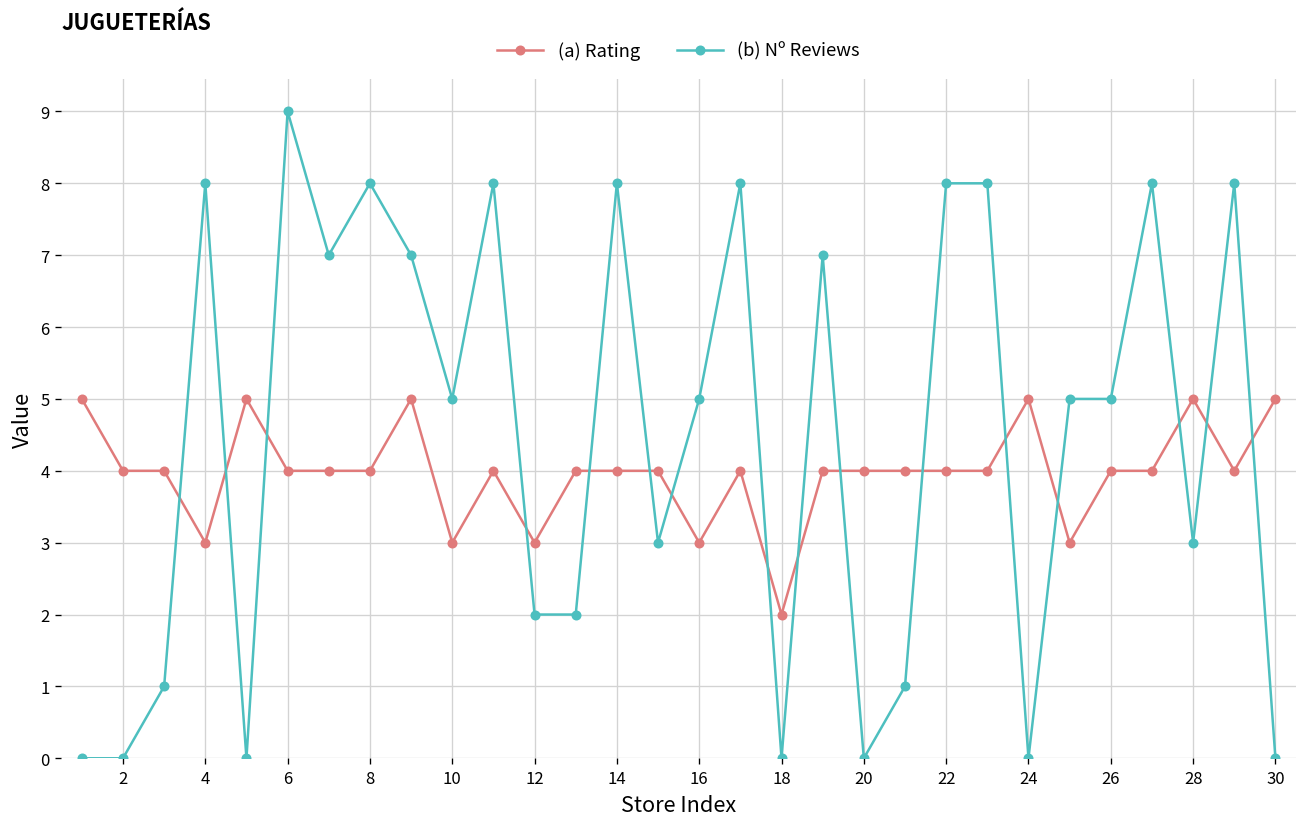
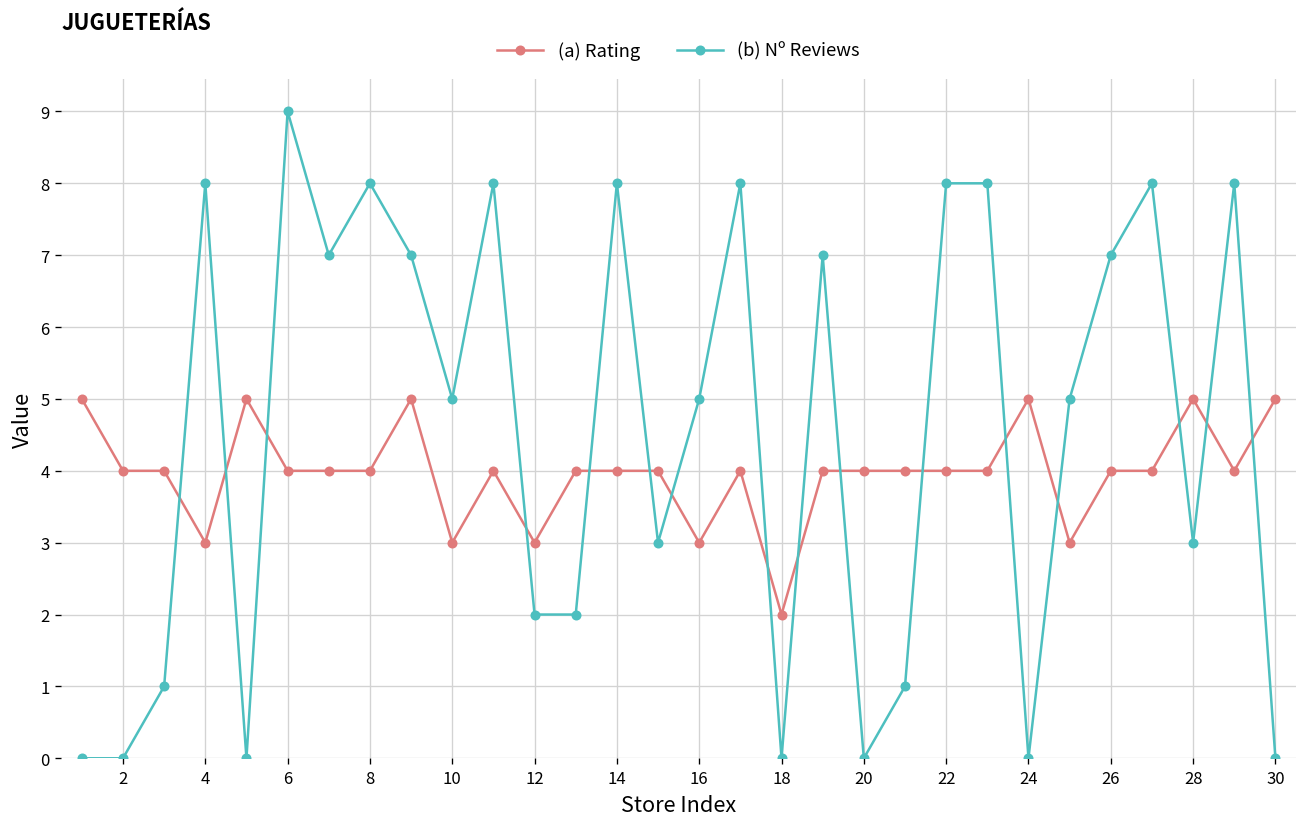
  {
    "(a) Rating": {
      "2": 4,
      "4": 3,
      "6": 4,
      "8": 4,
      "10": 3,
      "12": 3,
      "14": 4,
      "16": 3,
      "18": 2,
      "20": 4,
      "22": 4,
      "24": 5,
      "26": 4,
      "28": 5,
      "30": 5
    },
    "(b) Nº Reviews": {
      "2": 0,
      "4": 8,
      "6": 9,
      "8": 8,
      "10": 5,
      "12": 2,
      "14": 8,
      "16": 5,
      "18": 0,
      "20": 0,
      "22": 8,
      "24": 0,
-     "26": 5,
+     "26": 7,
      "28": 3,
      "30": 0
    }
  }
